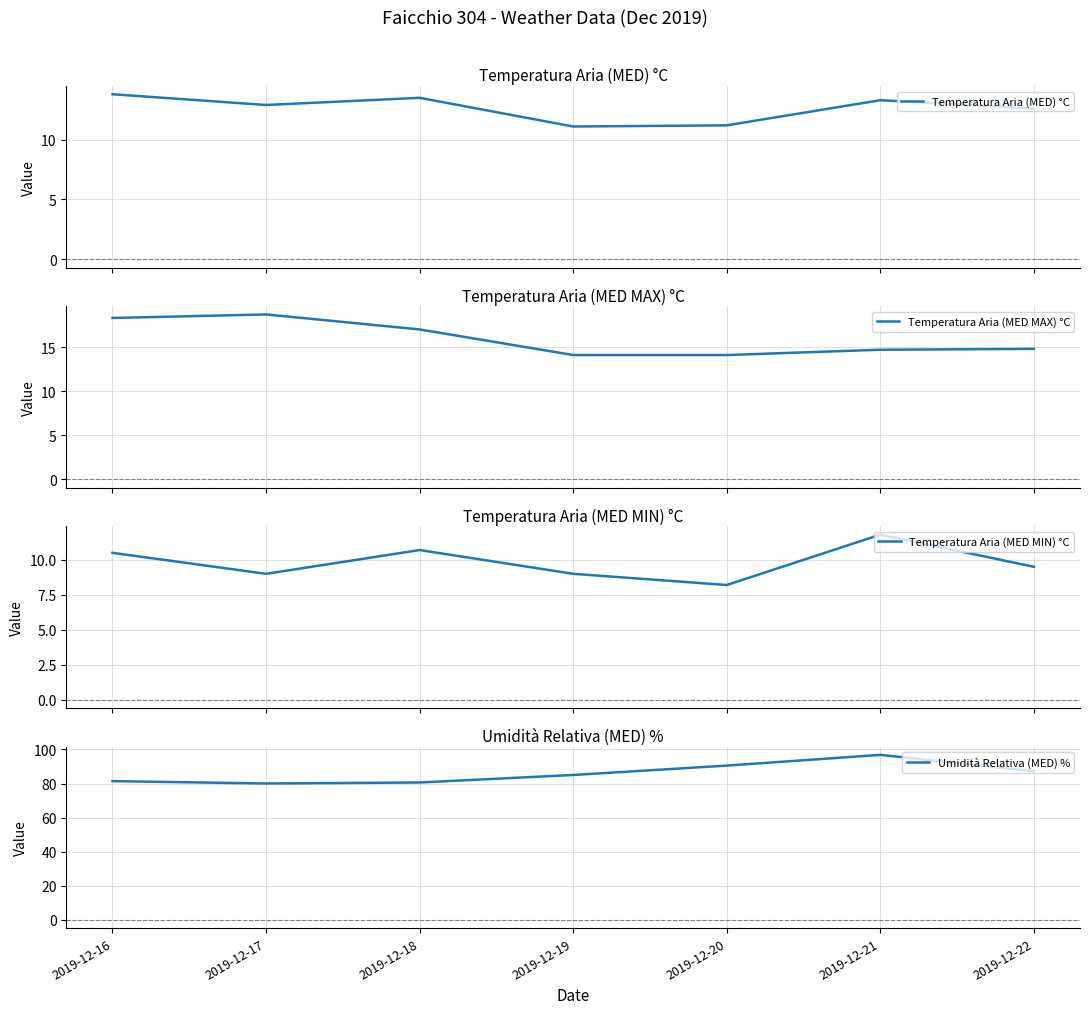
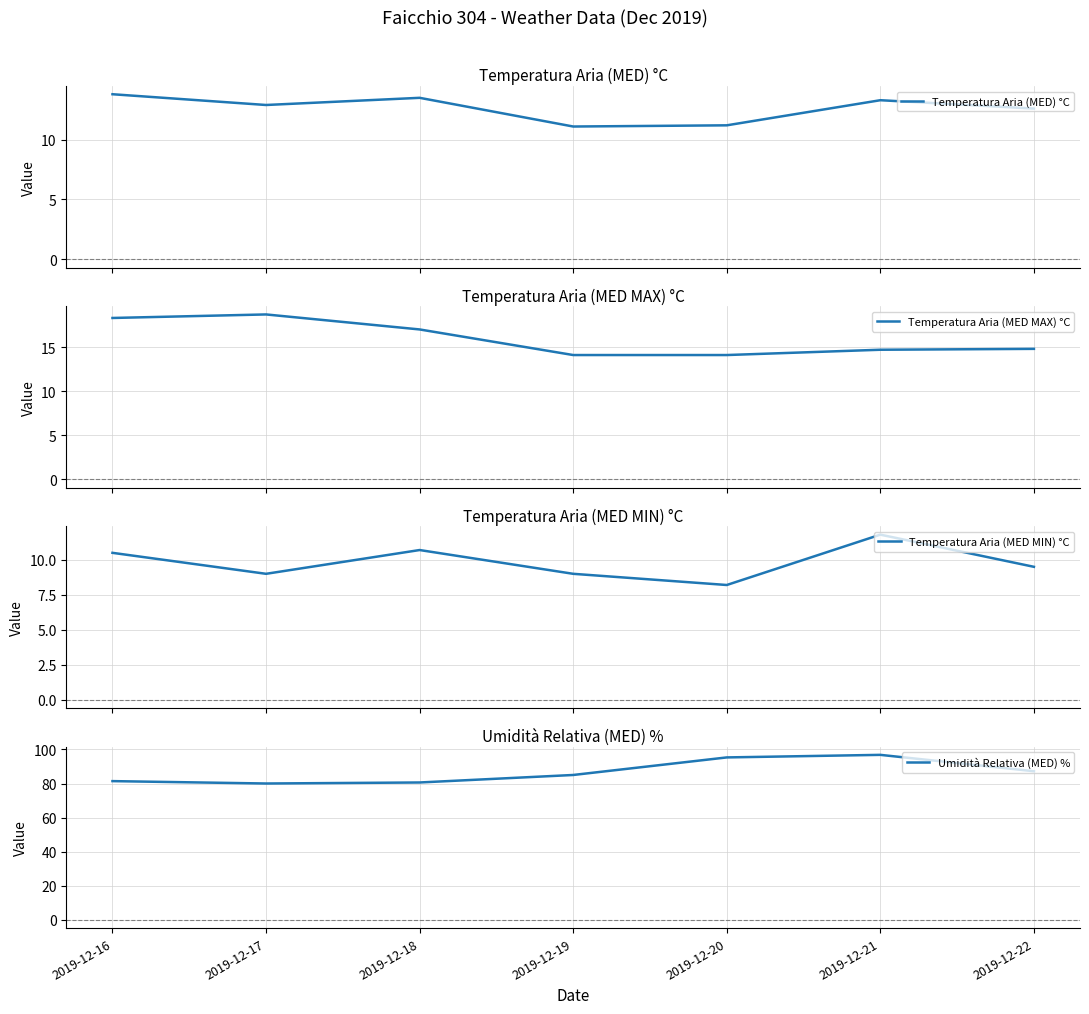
  {
    "Umidità Relativa (MED) %": {
      "2019-12-16": 81,
      "2019-12-17": 80,
      "2019-12-18": 81,
      "2019-12-19": 85,
-     "2019-12-20": 91,
+     "2019-12-20": 95,
      "2019-12-21": 97
    }
  }
